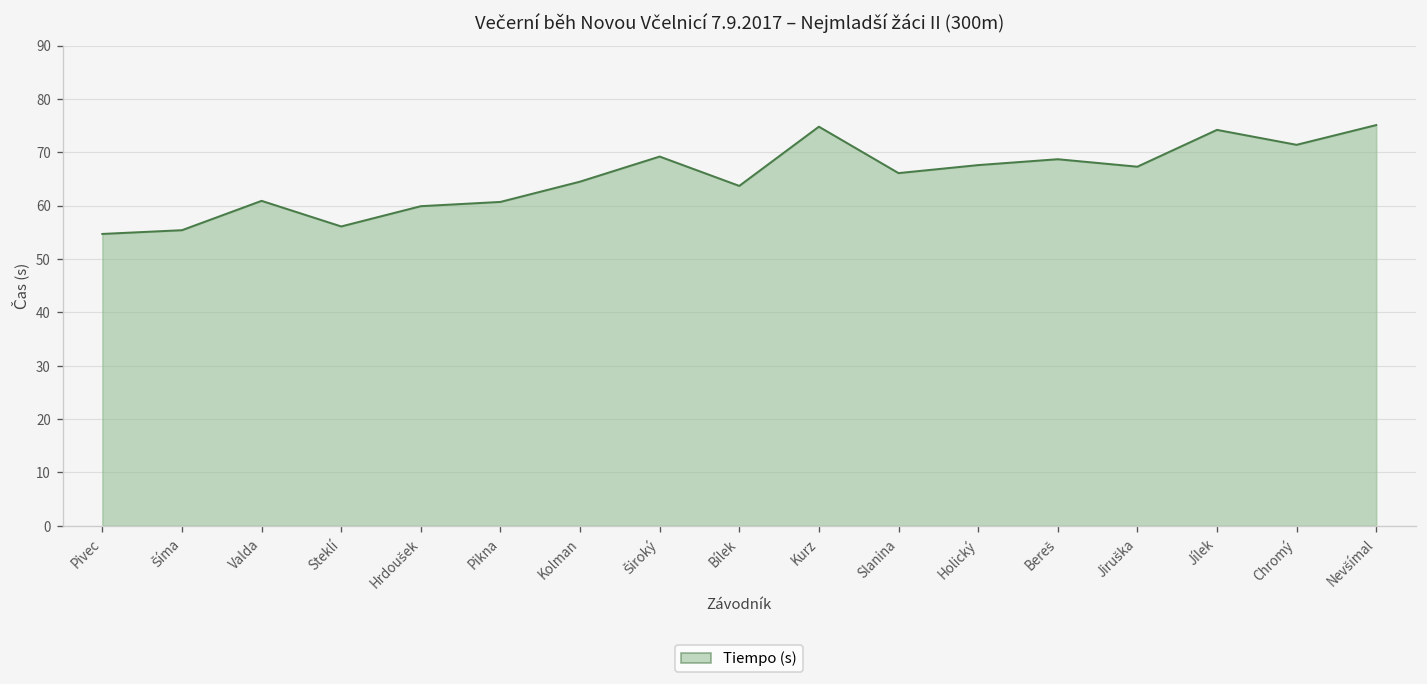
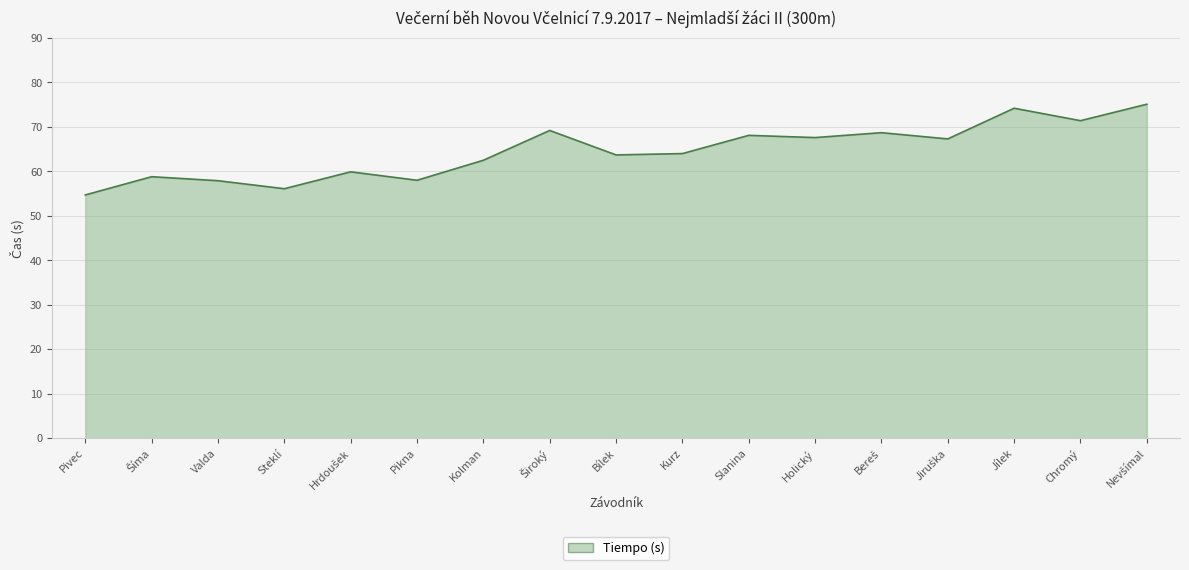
  {
    "Pivec": 55,
-   "Šíma": 55,
-   "Valda": 61,
+   "Šíma": 59,
+   "Valda": 58,
    "Steklí": 56,
    "Hrdoušek": 60,
-   "Pikna": 61,
-   "Kolman": 65,
+   "Pikna": 58,
+   "Kolman": 63,
    "Široký": 69,
    "Bílek": 64,
-   "Kurz": 75,
-   "Slanina": 66,
+   "Kurz": 64,
+   "Slanina": 68,
    "Holický": 68,
    "Bereš": 69,
    "Jiruška": 67,
    "Jílek": 74,
    "Chromý": 71,
    "Nevšímal": 75
  }
